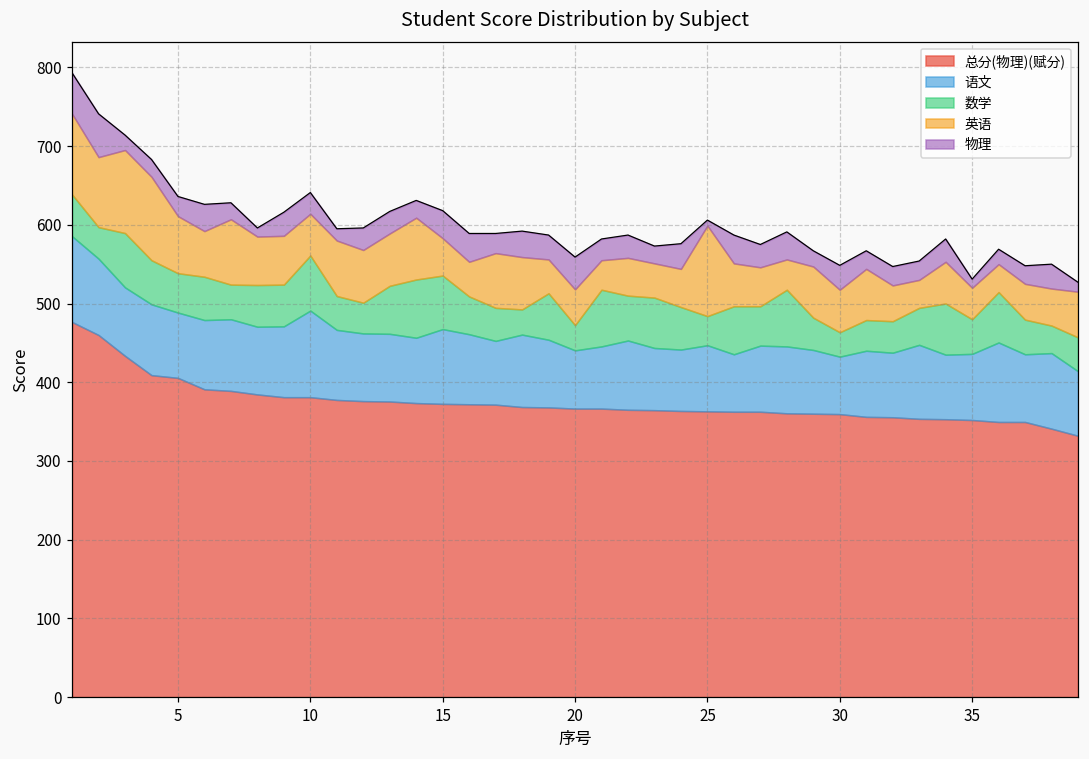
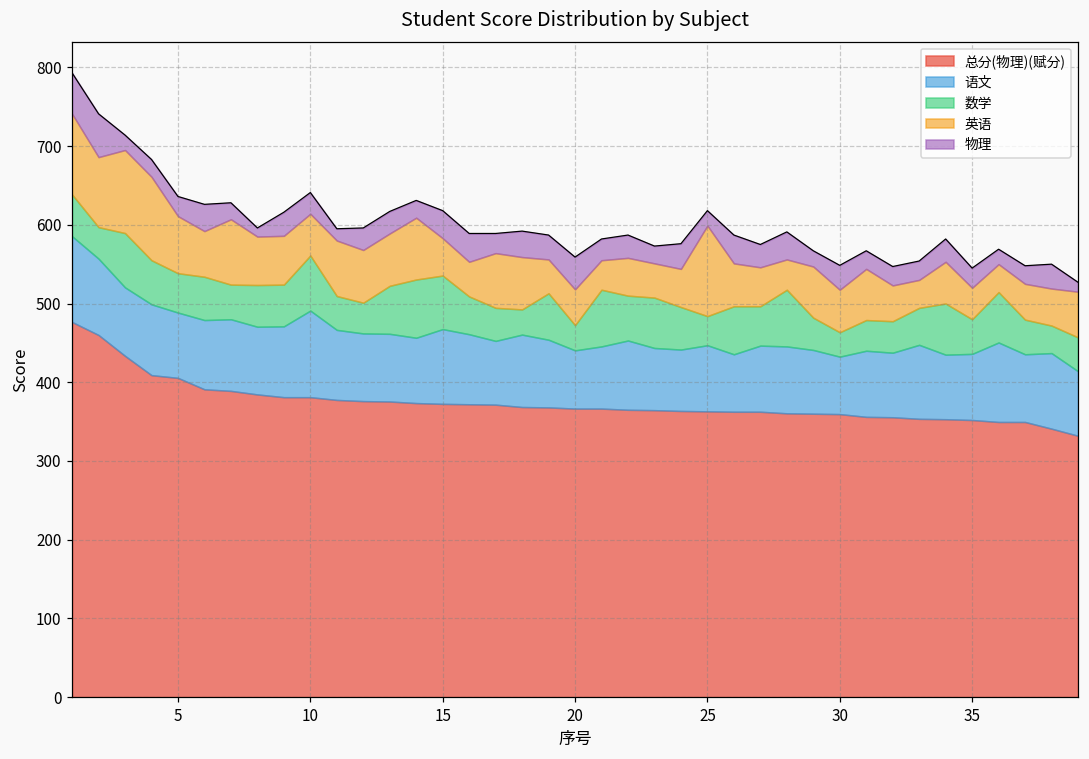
  {
    "总分(物理)(赋分)": {
      "5": 410,
      "10": 380,
      "15": 370,
      "20": 370,
      "25": 360,
      "30": 360,
      "35": 350
    },
    "语文": {
      "5": 80,
      "10": 110,
      "15": 100,
      "20": 70,
      "25": 80,
      "30": 70,
      "35": 80
    },
    "数学": {
      "5": 50,
      "10": 70,
      "15": 70,
      "20": 30,
      "25": 40,
      "30": 30,
      "35": 40
    },
    "英语": {
      "5": 70,
      "10": 50,
      "15": 50,
      "20": 50,
      "25": 120,
      "30": 50,
      "35": 40
    },
    "物理": {
      "5": 30,
      "10": 30,
      "15": 40,
      "20": 40,
-     "25": 10,
+     "25": 20,
      "30": 30,
-     "35": 10
+     "35": 30
    }
  }
